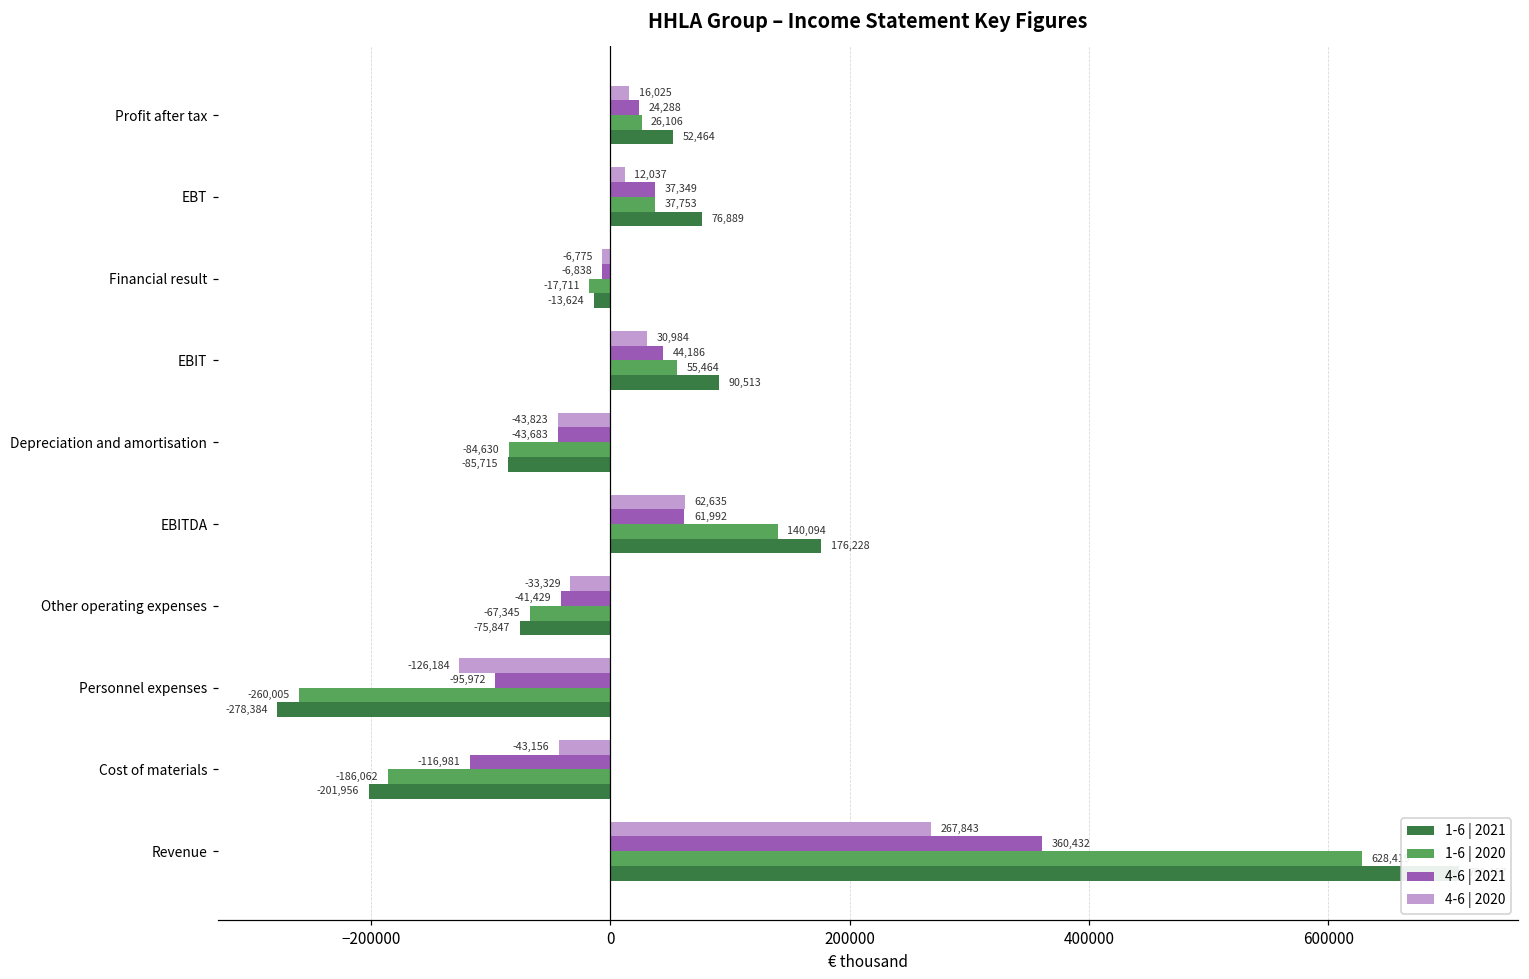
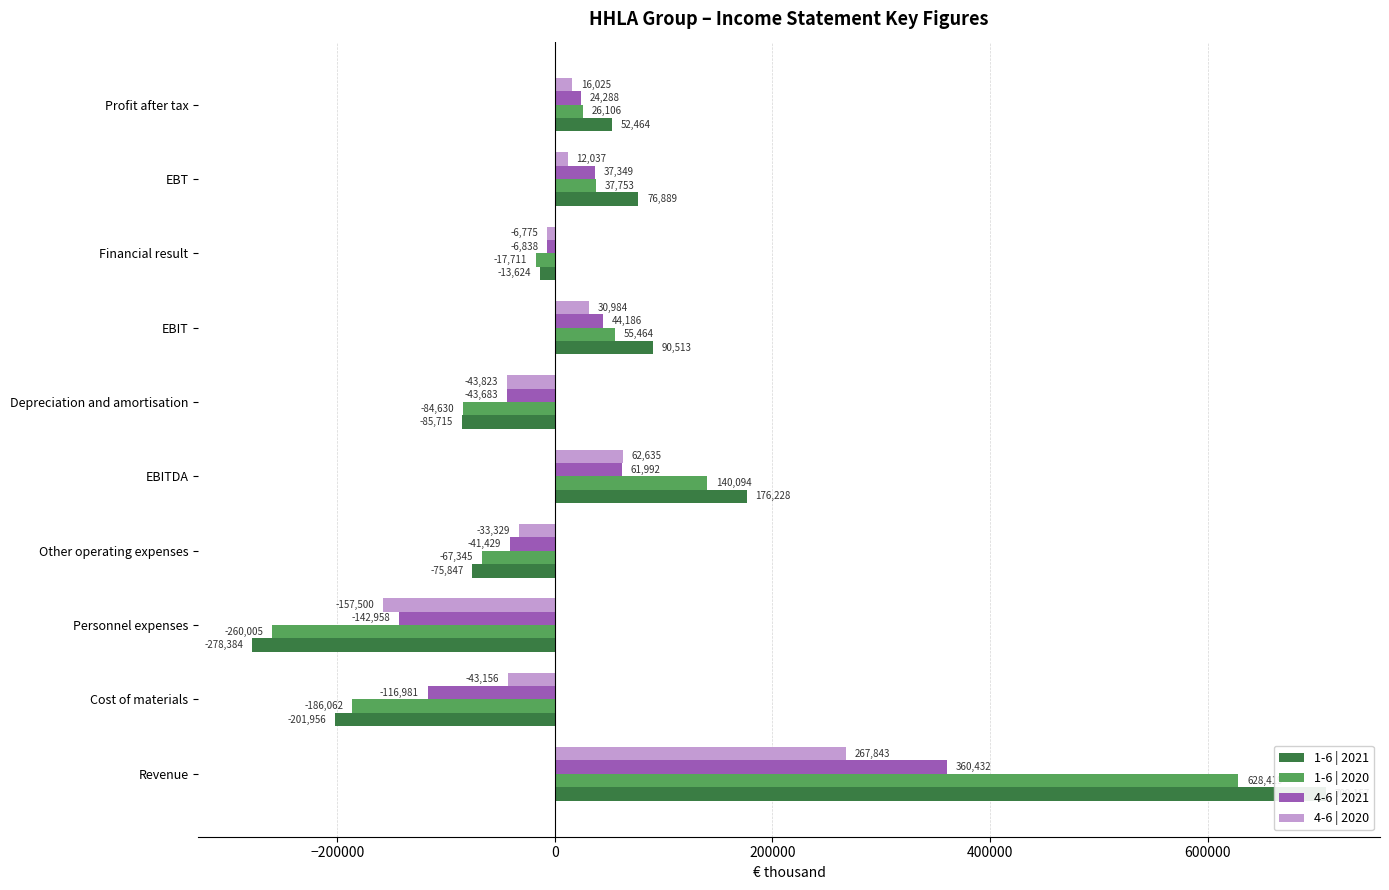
  {
    "4-6 | 2021": {
      "Profit after tax": "24,288",
      "EBT": "37,349",
      "Financial result": "-6,838",
      "EBIT": "44,186",
      "Depreciation and amortisation": "-43,683",
      "EBITDA": "61,992",
      "Other operating expenses": "-41,429",
-     "Personnel expenses": "-95,972",
+     "Personnel expenses": "-142,958",
      "Cost of materials": "-116,981",
      "Revenue": "360,432"
    },
    "4-6 | 2020": {
      "Profit after tax": "16,025",
      "EBT": "12,037",
      "Financial result": "-6,775",
      "EBIT": "30,984",
      "Depreciation and amortisation": "-43,823",
      "EBITDA": "62,635",
      "Other operating expenses": "-33,329",
-     "Personnel expenses": "-126,184",
+     "Personnel expenses": "-157,500",
      "Cost of materials": "-43,156",
      "Revenue": "267,843"
    }
  }
